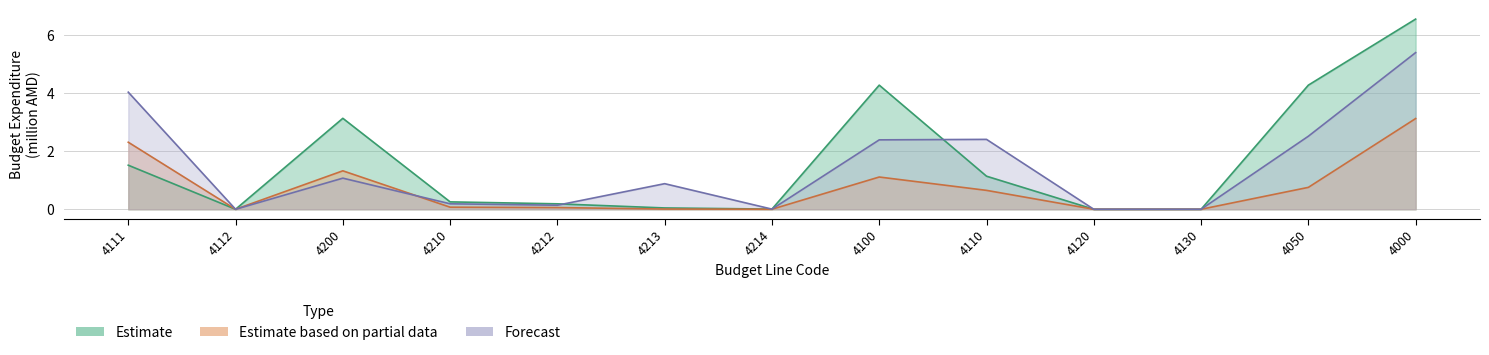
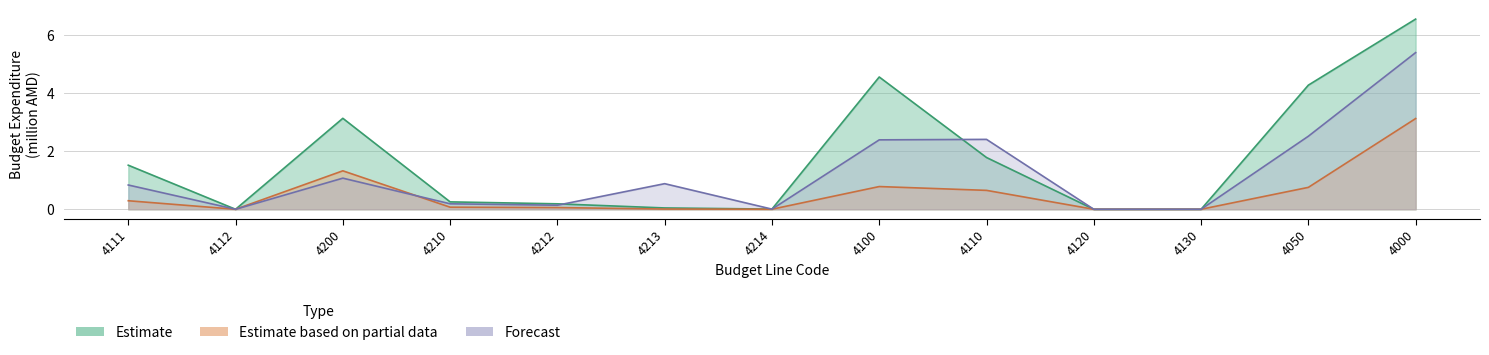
  {
    "Estimate": {
      "4111": 1.5,
      "4200": 3.1,
-     "4100": 4.3,
-     "4110": 1.1,
+     "4100": 4.6,
+     "4110": 1.8,
      "4050": 4.3,
      "4000": 6.6
    },
    "Estimate based on partial data": {
-     "4111": 2.3,
+     "4111": 0.3,
      "4200": 1.3,
      "4210": 0.1,
-     "4100": 1.1,
+     "4100": 0.8,
      "4110": 0.7,
      "4050": 0.8,
      "4000": 3.1
    },
    "Forecast": {
-     "4111": 4.0,
+     "4111": 0.8,
      "4200": 1.1,
      "4213": 0.9,
      "4100": 2.4,
      "4110": 2.4,
      "4050": 2.5,
      "4000": 5.4
    }
  }
